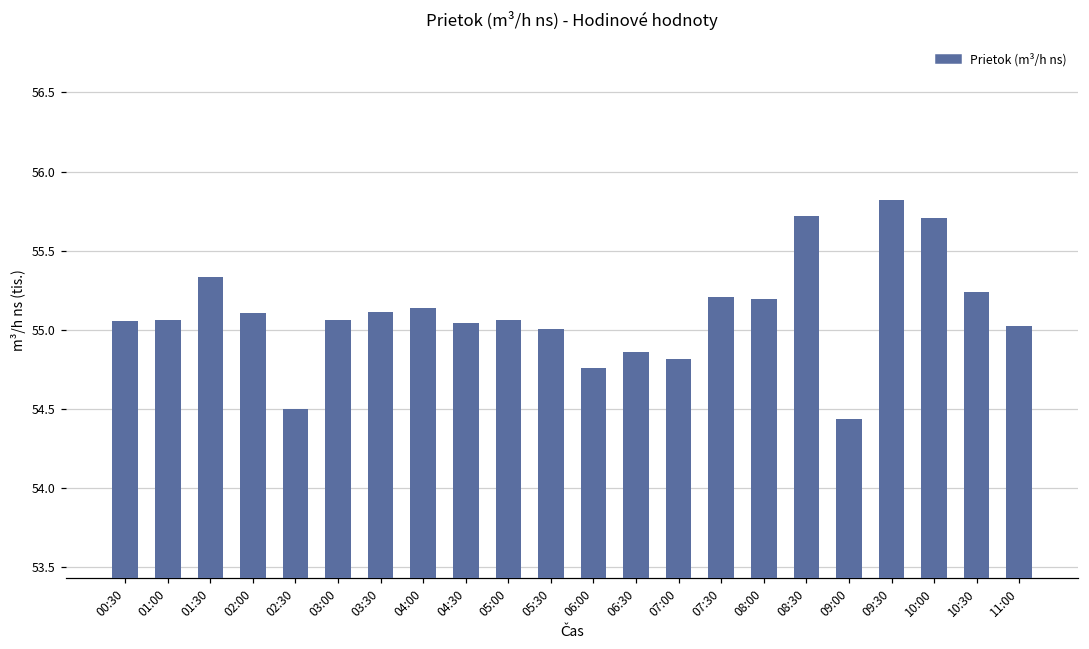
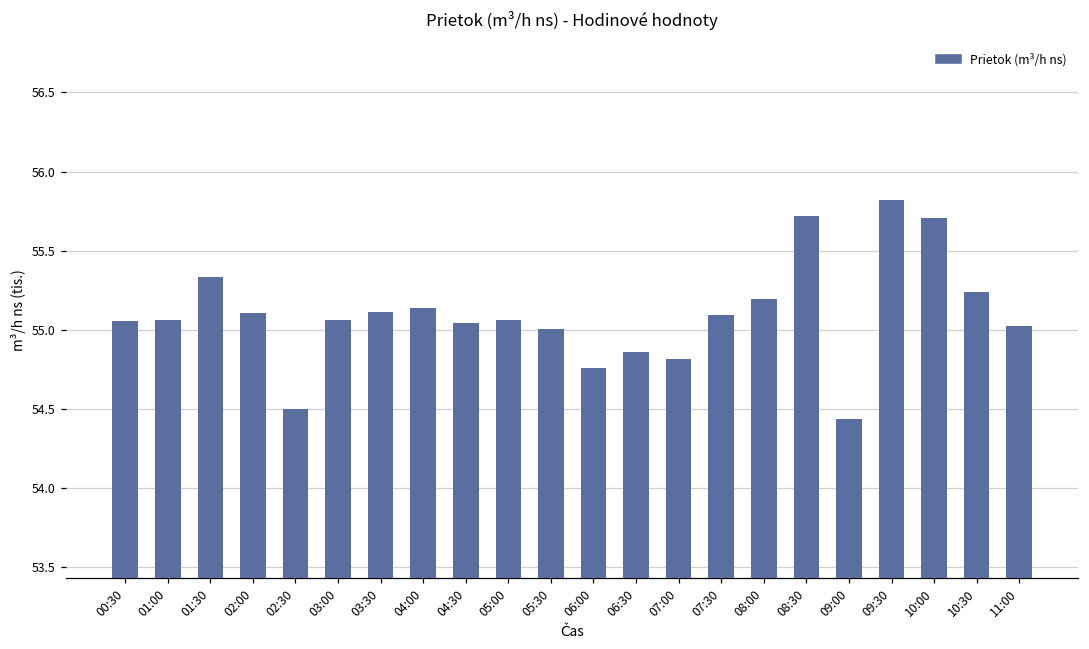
  {
    "00:30": 55.05,
    "01:00": 55.06,
    "01:30": 55.34,
    "02:00": 55.11,
    "02:30": 54.50,
    "03:00": 55.06,
    "03:30": 55.12,
    "04:00": 55.14,
    "04:30": 55.04,
    "05:00": 55.06,
    "05:30": 55.01,
    "06:00": 54.76,
    "06:30": 54.86,
    "07:00": 54.82,
-   "07:30": 55.21,
+   "07:30": 55.10,
    "08:00": 55.20,
    "08:30": 55.72,
    "09:00": 54.43,
    "09:30": 55.82,
    "10:00": 55.70,
    "10:30": 55.24,
    "11:00": 55.02
  }
